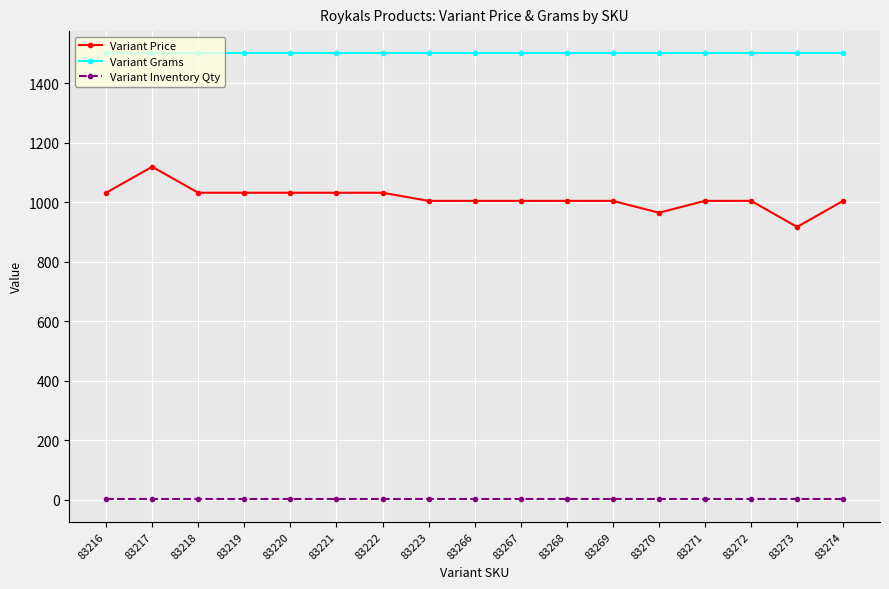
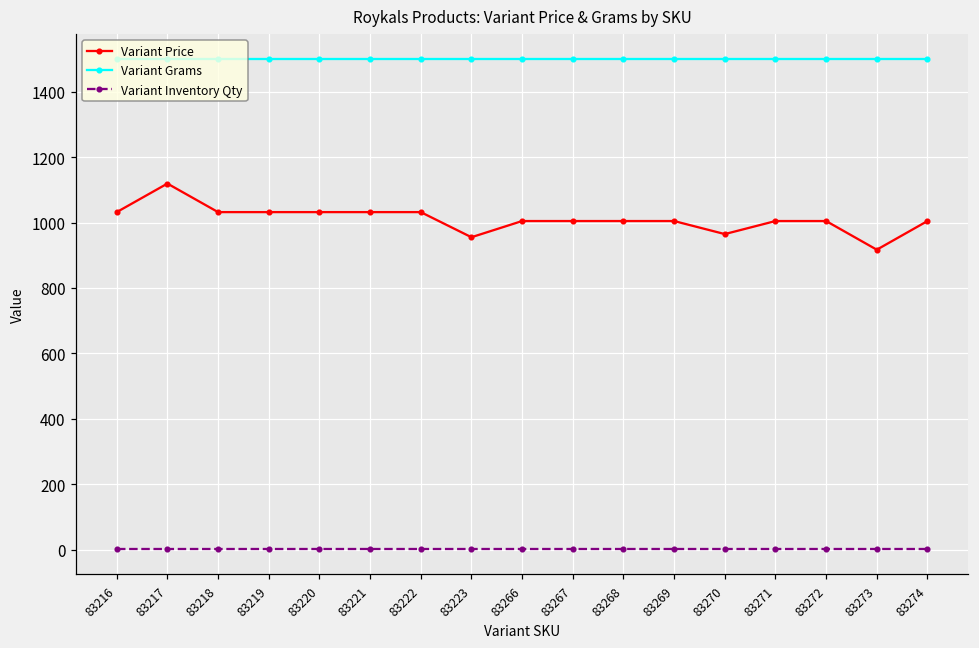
  {
    "Variant Price": {
      "83216": 1030,
      "83217": 1120,
      "83218": 1030,
      "83219": 1030,
      "83220": 1030,
      "83221": 1030,
      "83222": 1030,
-     "83223": 1000,
+     "83223": 960,
      "83266": 1000,
      "83267": 1000,
      "83268": 1000,
      "83269": 1000,
      "83270": 960,
      "83271": 1000,
      "83272": 1000,
      "83273": 920,
      "83274": 1000
    },
    "Variant Grams": {
      "83219": 1500,
      "83220": 1500,
      "83221": 1500,
      "83222": 1500,
      "83223": 1500,
      "83266": 1500,
      "83267": 1500,
      "83268": 1500,
      "83269": 1500,
      "83270": 1500,
      "83271": 1500,
      "83272": 1500,
      "83273": 1500,
      "83274": 1500
    },
    "Variant Inventory Qty": {
      "83216": 0,
      "83217": 0,
      "83218": 0,
      "83219": 0,
      "83220": 0,
      "83221": 0,
      "83222": 0,
      "83223": 0,
      "83266": 0,
      "83267": 0,
      "83268": 0,
      "83269": 0,
      "83270": 0,
      "83271": 0,
      "83272": 0,
      "83273": 0,
      "83274": 0
    }
  }
